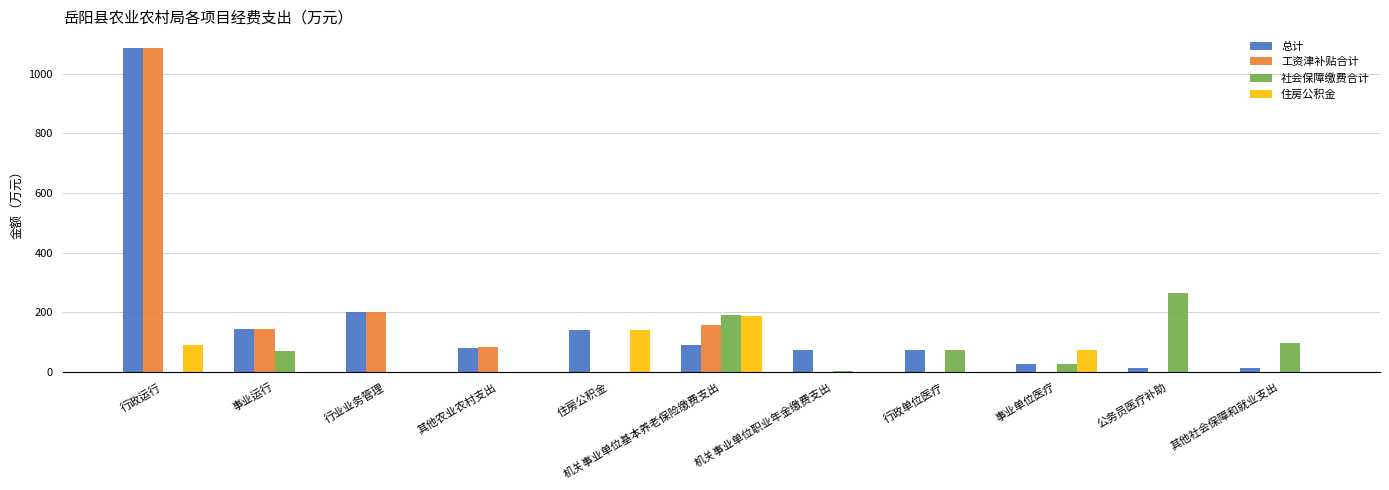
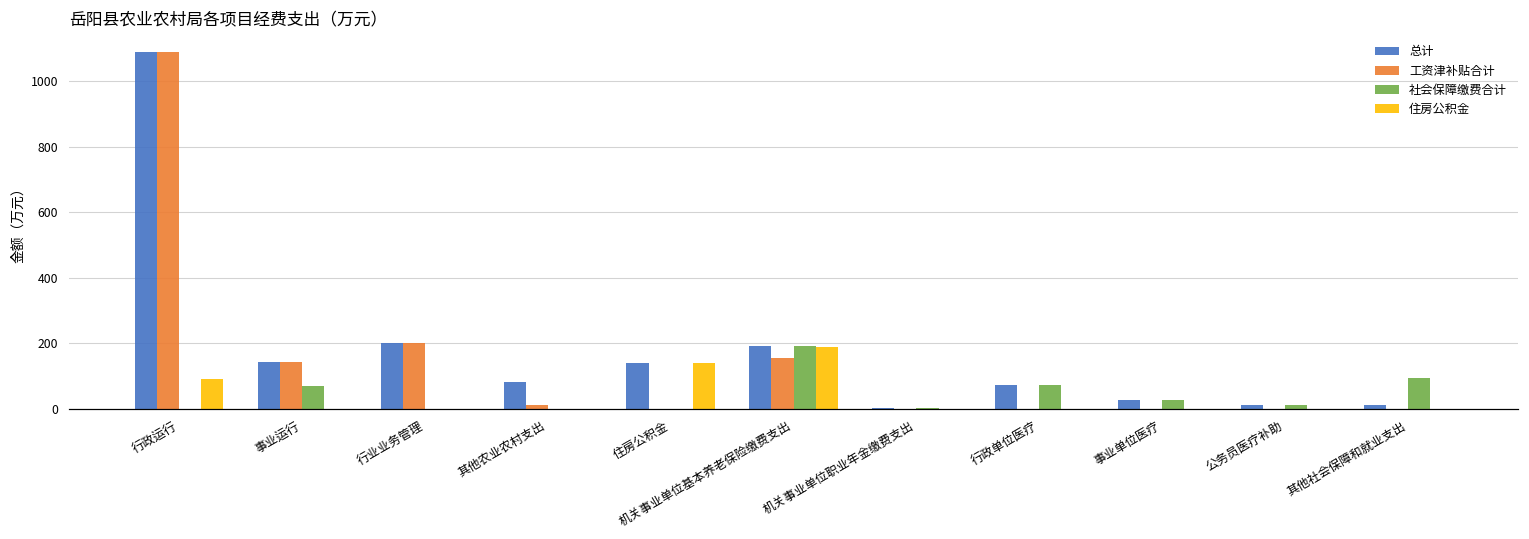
  {
    "总计": {
      "行政运行": 1090,
      "事业运行": 140,
      "行业业务管理": 200,
      "其他农业农村支出": 80,
      "住房公积金": 140,
-     "机关事业单位基本养老保险缴费支出": 90,
-     "机关事业单位职业年金缴费支出": 70,
+     "机关事业单位基本养老保险缴费支出": 190,
+     "机关事业单位职业年金缴费支出": 0,
      "行政单位医疗": 70,
      "事业单位医疗": 30,
      "公务员医疗补助": 10,
      "其他社会保障和就业支出": 10
    },
    "工资津补贴合计": {
      "行政运行": 1090,
      "事业运行": 140,
      "行业业务管理": 200,
-     "其他农业农村支出": 80,
+     "其他农业农村支出": 10,
      "住房公积金": 0,
      "机关事业单位基本养老保险缴费支出": 160,
      "机关事业单位职业年金缴费支出": 0,
      "行政单位医疗": 0,
      "事业单位医疗": 0,
      "公务员医疗补助": 0,
      "其他社会保障和就业支出": 0
    },
    "社会保障缴费合计": {
      "行政运行": 0,
      "事业运行": 70,
      "行业业务管理": 0,
      "其他农业农村支出": 0,
      "住房公积金": 0,
      "机关事业单位基本养老保险缴费支出": 190,
      "行政单位医疗": 70,
      "事业单位医疗": 30,
-     "公务员医疗补助": 260,
+     "公务员医疗补助": 10,
      "其他社会保障和就业支出": 100
    },
    "住房公积金": {
      "行政运行": 90,
      "事业运行": 0,
      "行业业务管理": 0,
      "其他农业农村支出": 0,
      "住房公积金": 140,
      "机关事业单位基本养老保险缴费支出": 190,
      "机关事业单位职业年金缴费支出": 0,
      "行政单位医疗": 0,
-     "事业单位医疗": 70,
+     "事业单位医疗": 0,
      "公务员医疗补助": 0,
      "其他社会保障和就业支出": 0
    }
  }
